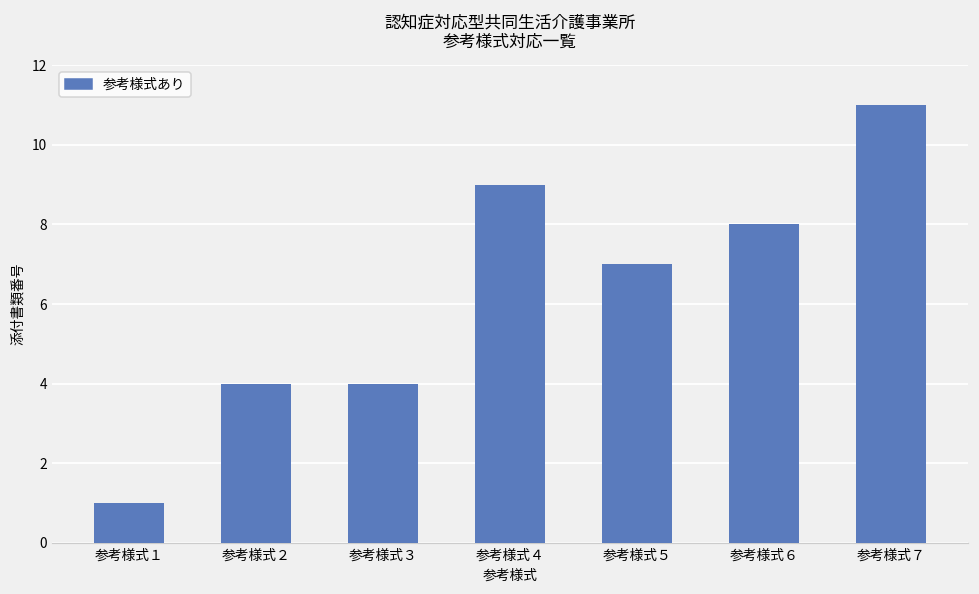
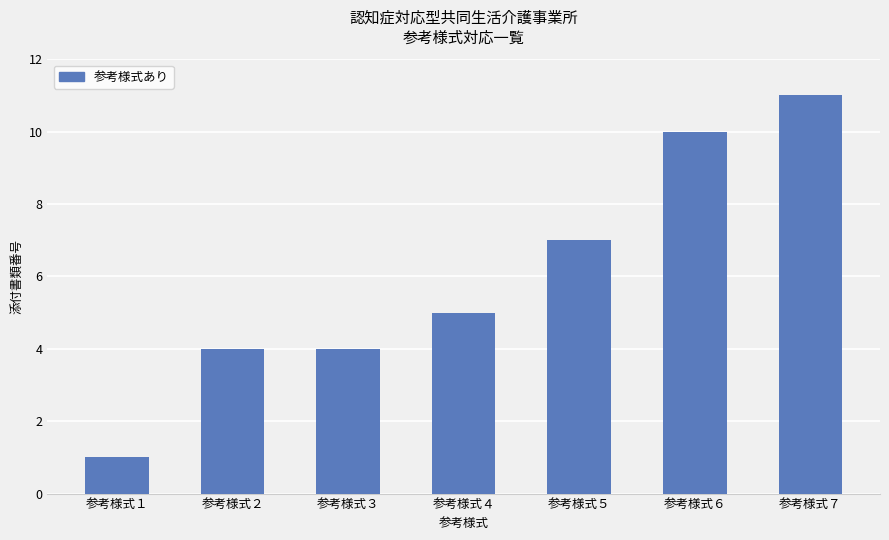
  {
    "参考様式１": 1,
    "参考様式２": 4,
    "参考様式３": 4,
-   "参考様式４": 9,
+   "参考様式４": 5,
    "参考様式５": 7,
-   "参考様式６": 8,
+   "参考様式６": 10,
    "参考様式７": 11
  }
